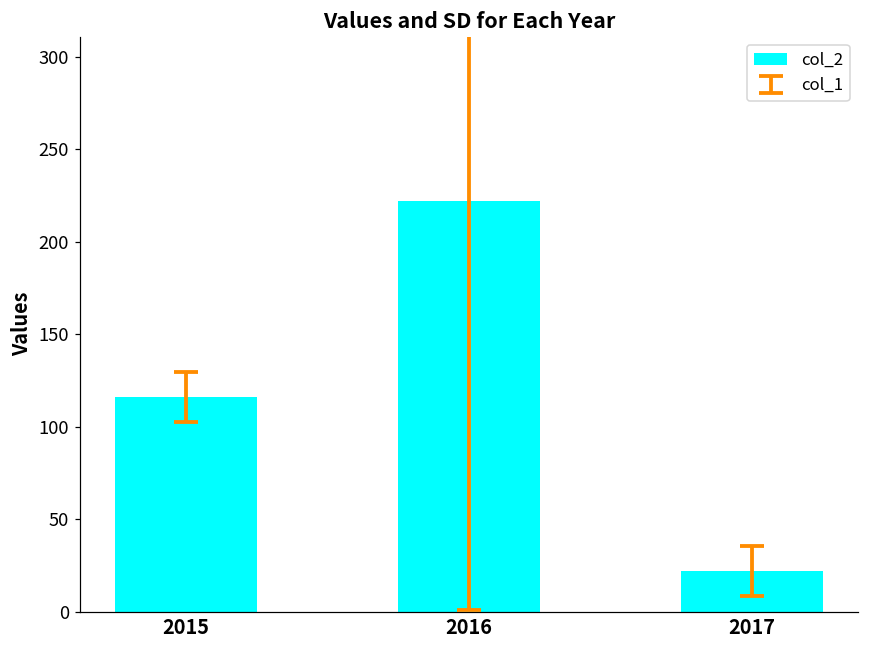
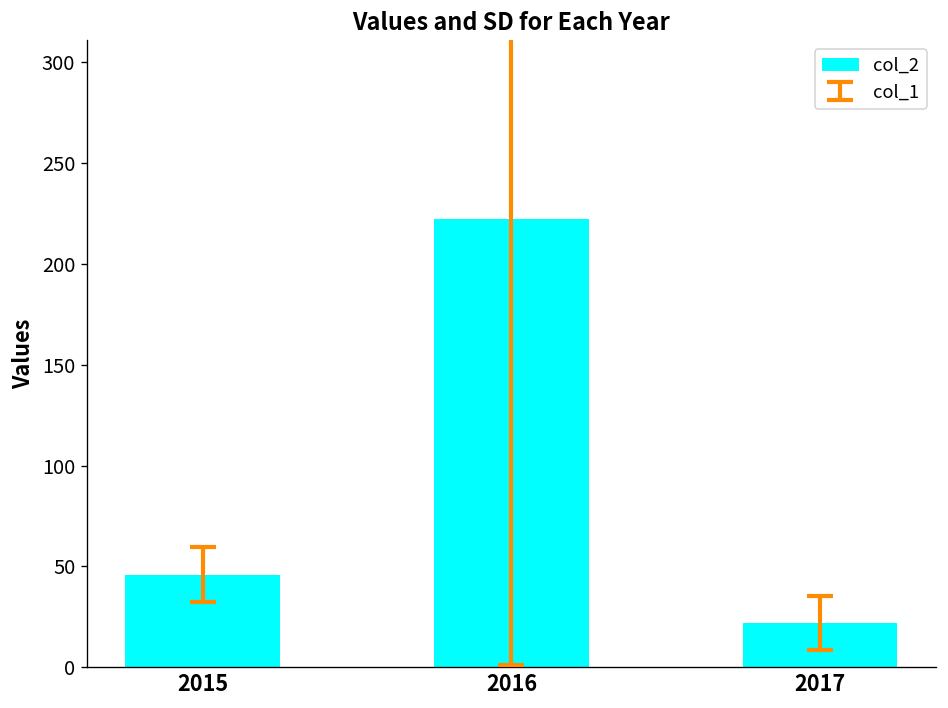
  {
    "col_2": {
-     "2015": 116,
+     "2015": 46,
      "2016": 222,
      "2017": 22
    }
  }
